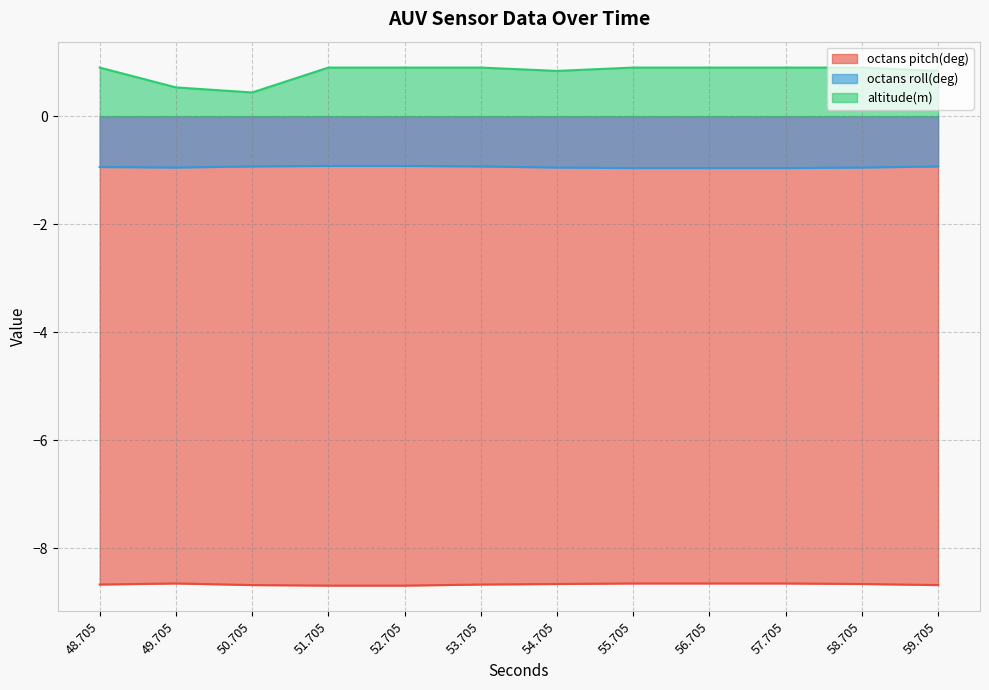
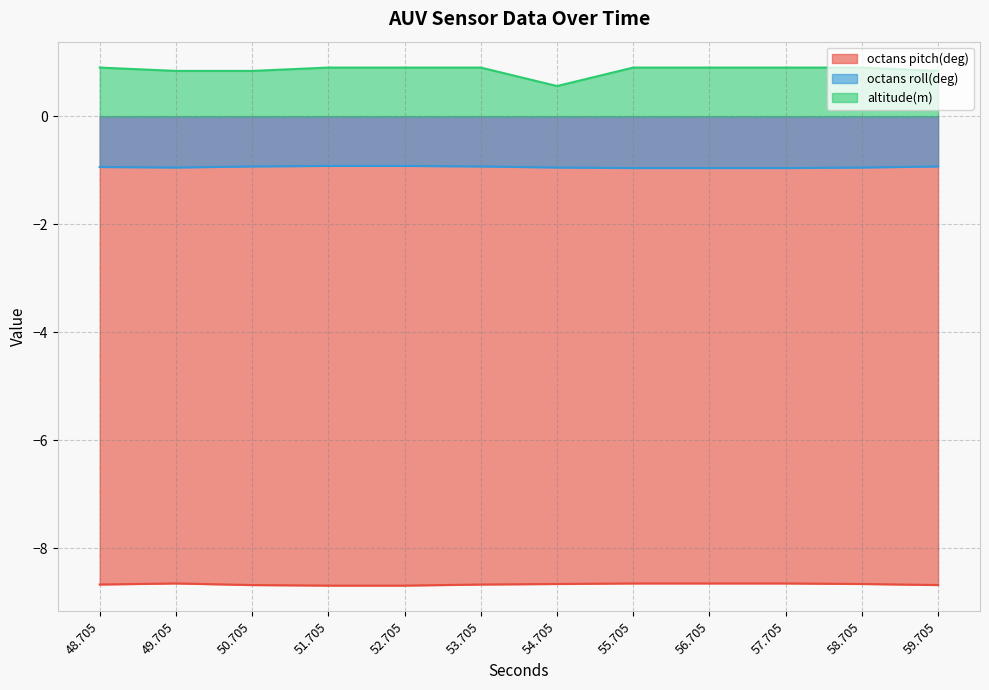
  {
    "altitude(m)": {
      "48.705": 0.9,
-     "49.705": 0.5,
-     "50.705": 0.4,
+     "49.705": 0.8,
+     "50.705": 0.8,
      "51.705": 0.9,
      "52.705": 0.9,
      "53.705": 0.9,
-     "54.705": 0.8,
+     "54.705": 0.6,
      "55.705": 0.9,
      "56.705": 0.9,
      "57.705": 0.9
    }
  }
